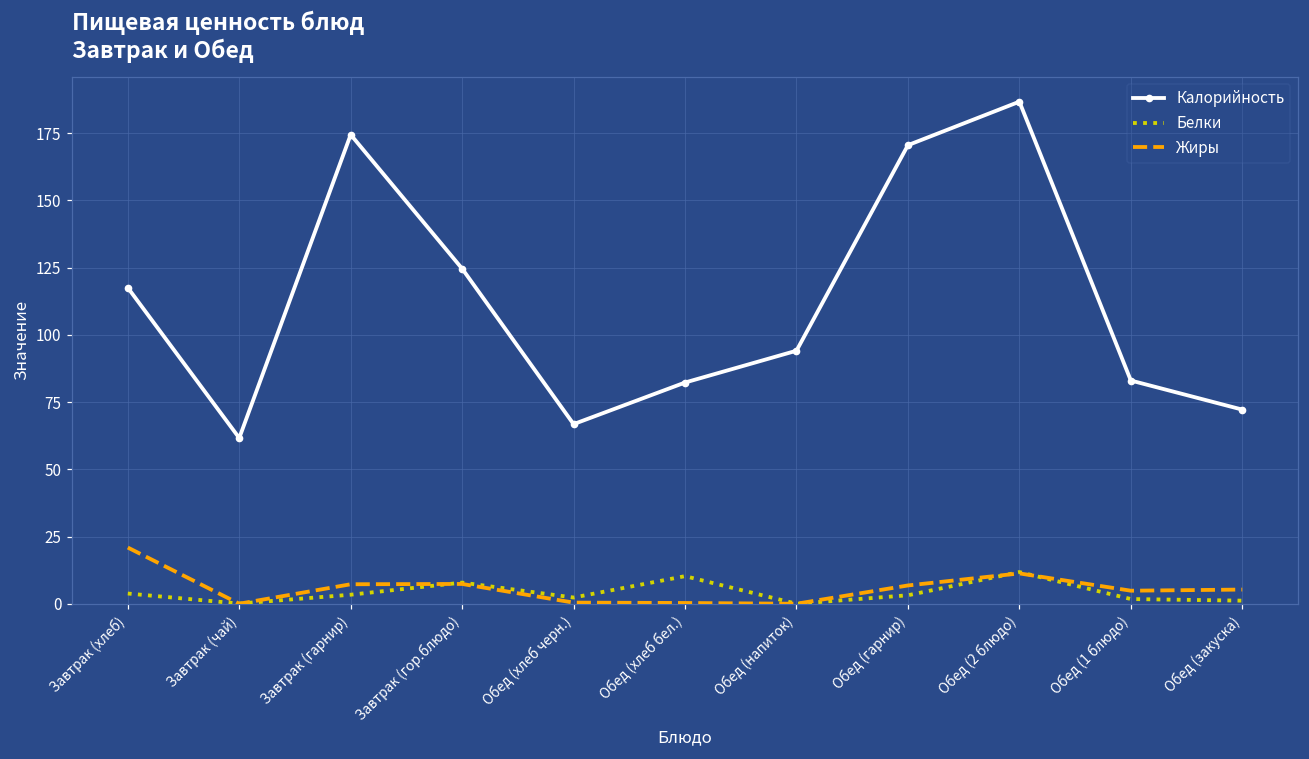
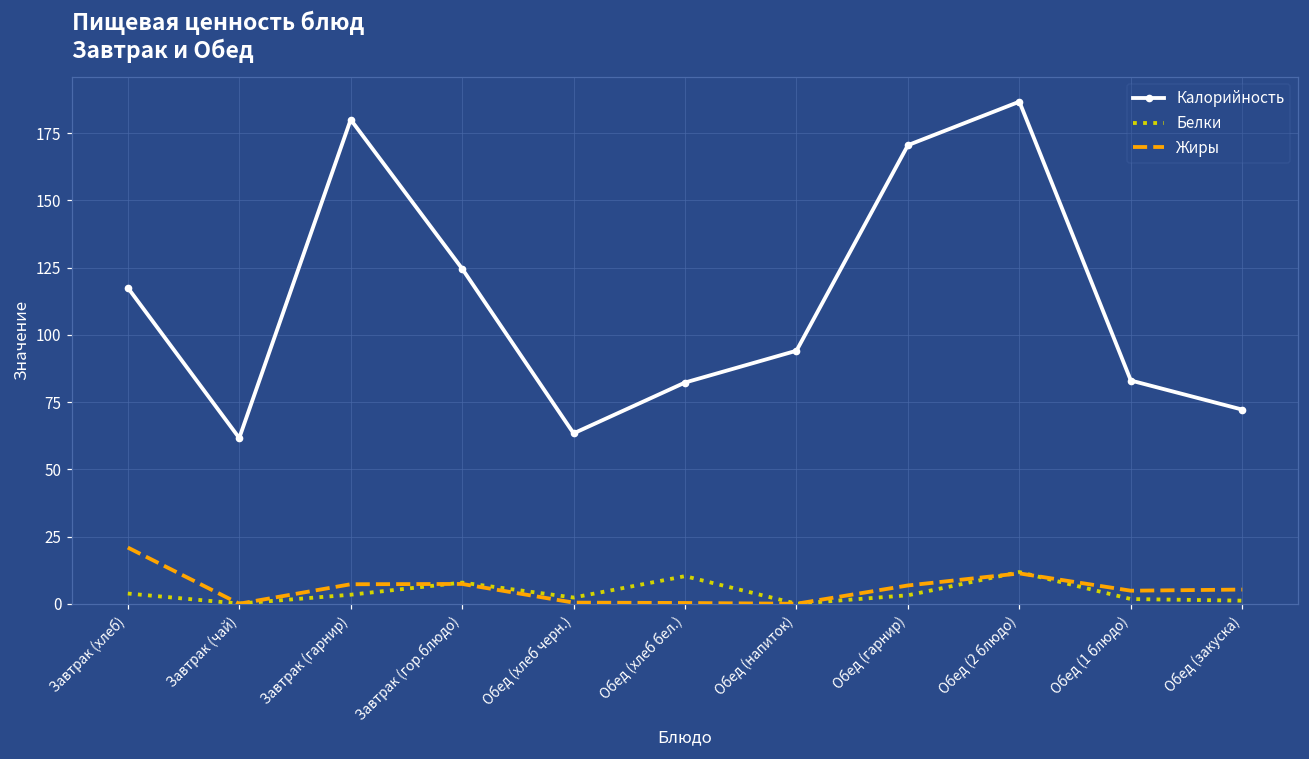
  {
    "Калорийность": {
      "Завтрак (хлеб)": 118,
      "Завтрак (чай)": 62,
-     "Завтрак (гарнир)": 174,
+     "Завтрак (гарнир)": 180,
      "Завтрак (гор.блюдо)": 125,
-     "Обед (хлеб черн.)": 67,
+     "Обед (хлеб черн.)": 63,
      "Обед (хлеб бел.)": 82,
      "Обед (напиток)": 94,
      "Обед (гарнир)": 171,
      "Обед (2 блюдо)": 187,
      "Обед (1 блюдо)": 83,
      "Обед (закуска)": 72
    },
    "Белки": {
      "Завтрак (хлеб)": 4,
      "Завтрак (гарнир)": 3,
      "Обед (хлеб черн.)": 2,
      "Обед (хлеб бел.)": 10,
      "Обед (гарнир)": 3,
      "Обед (1 блюдо)": 2,
      "Обед (закуска)": 1
    },
    "Жиры": {
      "Завтрак (хлеб)": 21,
      "Завтрак (гарнир)": 7,
      "Обед (хлеб черн.)": 0,
      "Обед (хлеб бел.)": 0,
      "Обед (гарнир)": 7,
      "Обед (1 блюдо)": 5,
      "Обед (закуска)": 5
    }
  }
